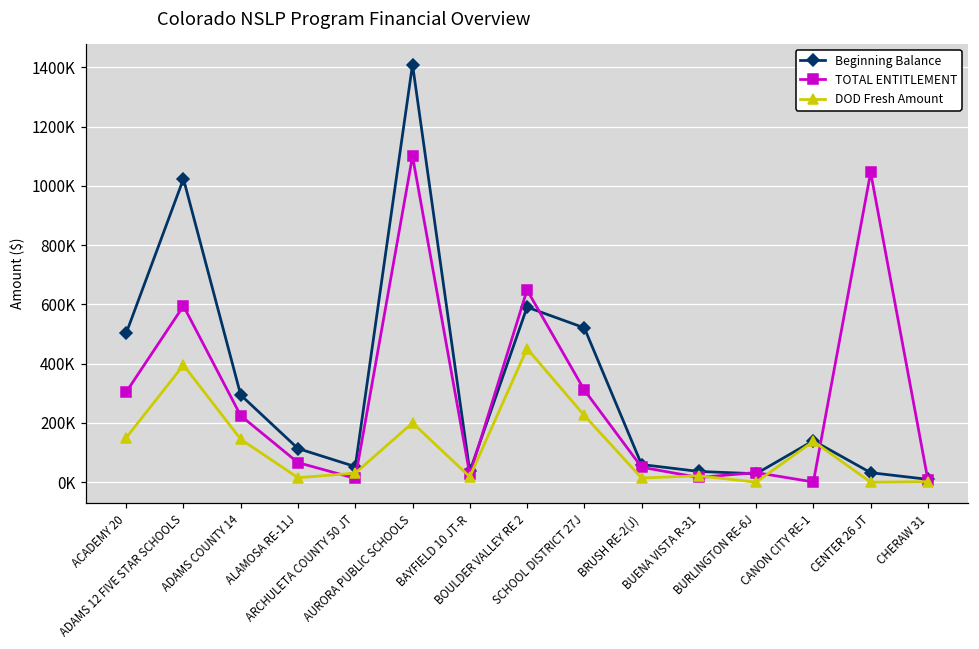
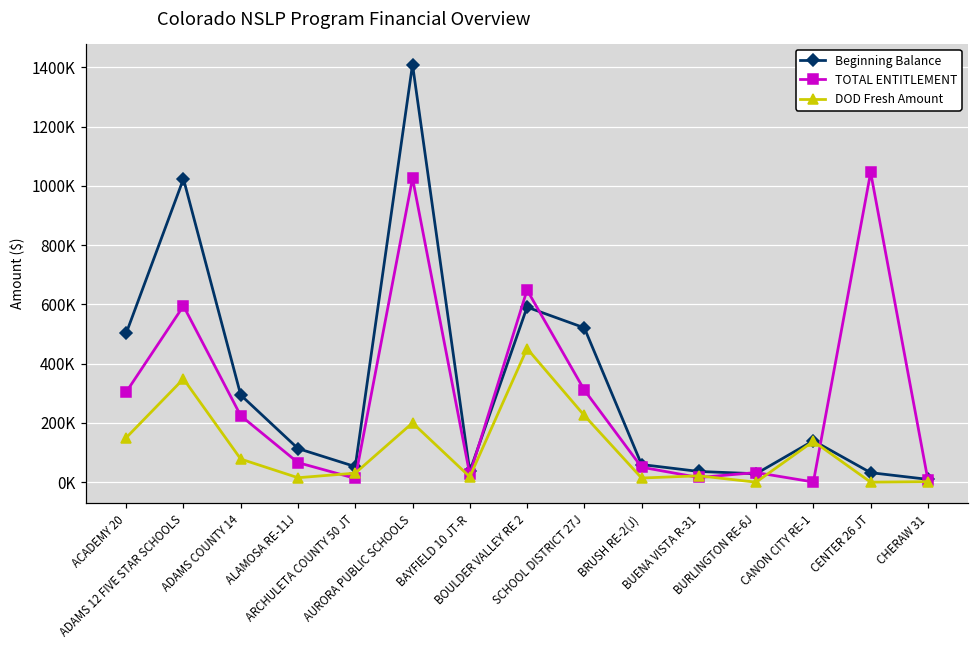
  {
    "Beginning Balance": {
      "ACADEMY 20": 500000,
      "ADAMS 12 FIVE STAR SCHOOLS": 1020000,
      "ADAMS COUNTY 14": 290000,
      "ALAMOSA RE-11J": 110000,
      "ARCHULETA COUNTY 50 JT": 50000,
      "AURORA PUBLIC SCHOOLS": 1410000,
      "BAYFIELD 10 JT-R": 40000,
      "BOULDER VALLEY RE 2": 590000,
      "SCHOOL DISTRICT 27J": 520000,
      "BUENA VISTA R-31": 40000,
      "CENTER 26 JT": 30000
    },
    "TOTAL ENTITLEMENT": {
      "ACADEMY 20": 300000,
      "ADAMS 12 FIVE STAR SCHOOLS": 590000,
      "ADAMS COUNTY 14": 220000,
      "ALAMOSA RE-11J": 70000,
      "ARCHULETA COUNTY 50 JT": 10000,
-     "AURORA PUBLIC SCHOOLS": 1100000,
+     "AURORA PUBLIC SCHOOLS": 1030000,
      "BOULDER VALLEY RE 2": 650000,
      "SCHOOL DISTRICT 27J": 310000,
      "CANON CITY RE-1": 0,
      "CENTER 26 JT": 1050000
    },
    "DOD Fresh Amount": {
      "ACADEMY 20": 150000,
-     "ADAMS 12 FIVE STAR SCHOOLS": 400000,
-     "ADAMS COUNTY 14": 140000,
+     "ADAMS 12 FIVE STAR SCHOOLS": 350000,
+     "ADAMS COUNTY 14": 80000,
      "ALAMOSA RE-11J": 20000,
      "ARCHULETA COUNTY 50 JT": 30000,
      "AURORA PUBLIC SCHOOLS": 200000,
      "BOULDER VALLEY RE 2": 450000,
      "SCHOOL DISTRICT 27J": 230000,
      "BRUSH RE-2(J)": 10000,
      "BURLINGTON RE-6J": 0,
      "CENTER 26 JT": 0
    }
  }
